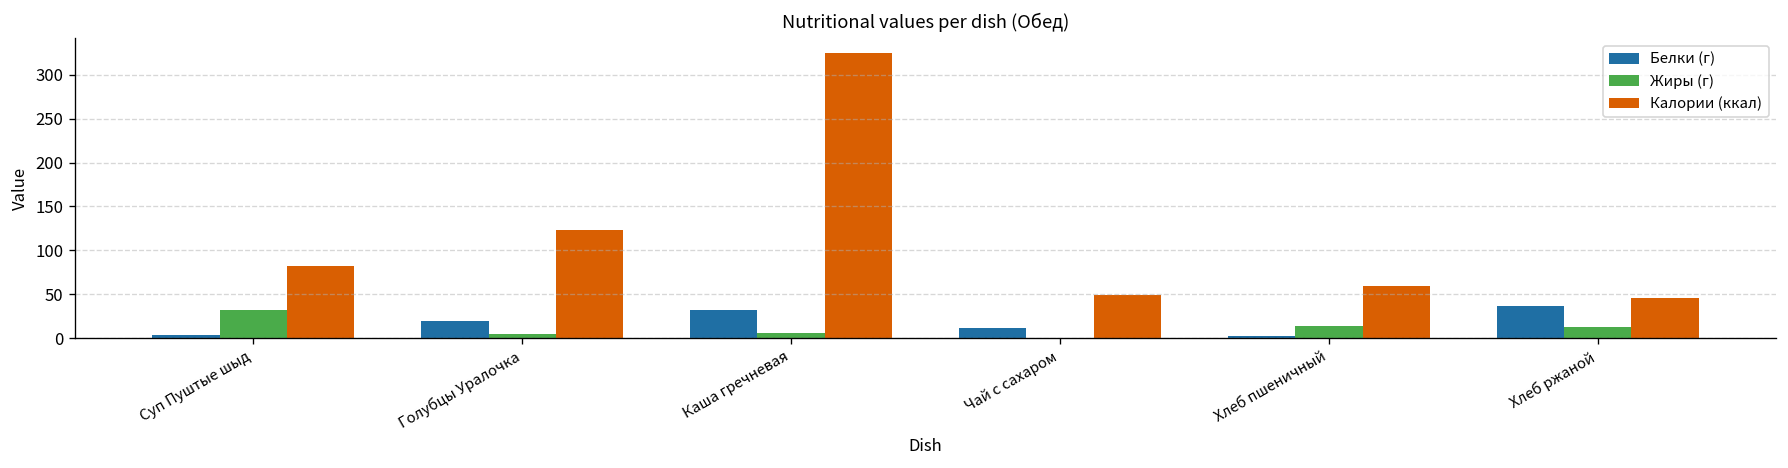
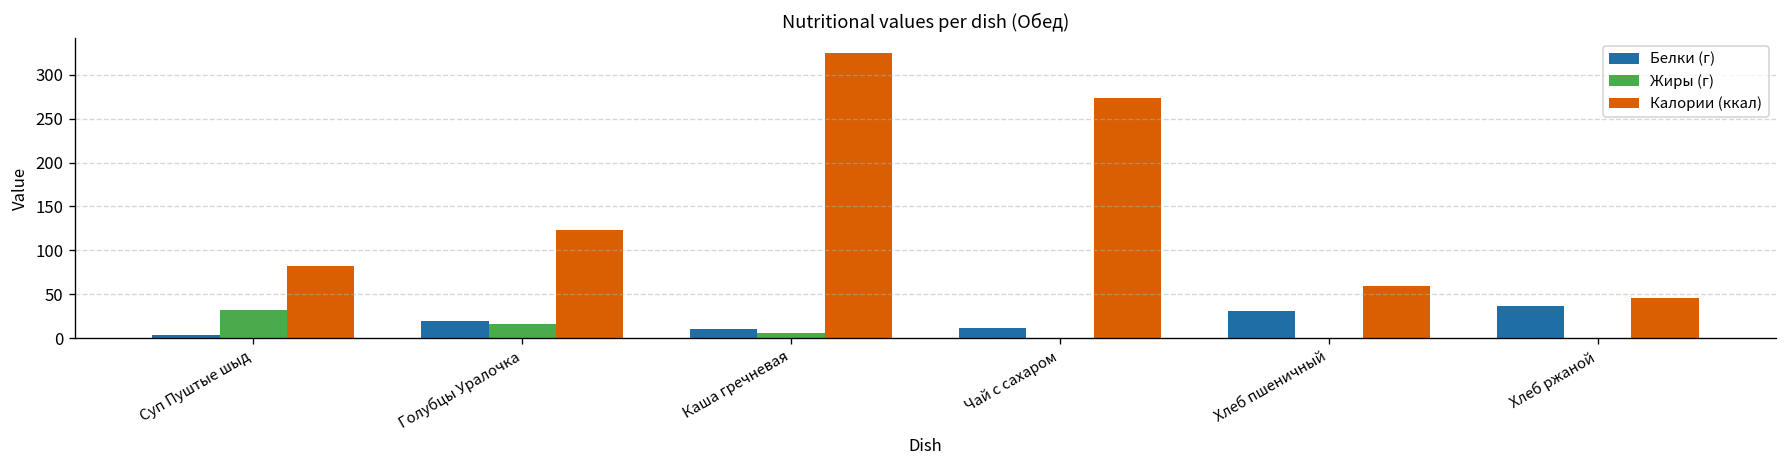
  {
    "Белки (г)": {
      "Голубцы Уралочка": 20,
-     "Каша гречневая": 30,
+     "Каша гречневая": 10,
      "Чай с сахаром": 10,
-     "Хлеб пшеничный": 0,
+     "Хлеб пшеничный": 30,
      "Хлеб ржаной": 40
    },
    "Жиры (г)": {
      "Суп Пуштые шыд": 30,
-     "Голубцы Уралочка": 10,
+     "Голубцы Уралочка": 20,
      "Каша гречневая": 10,
      "Чай с сахаром": 0,
-     "Хлеб пшеничный": 10,
-     "Хлеб ржаной": 10
+     "Хлеб пшеничный": 0,
+     "Хлеб ржаной": 0
    },
    "Калории (ккал)": {
      "Суп Пуштые шыд": 80,
      "Голубцы Уралочка": 120,
      "Каша гречневая": 330,
-     "Чай с сахаром": 50,
+     "Чай с сахаром": 270,
      "Хлеб пшеничный": 60,
      "Хлеб ржаной": 50
    }
  }
